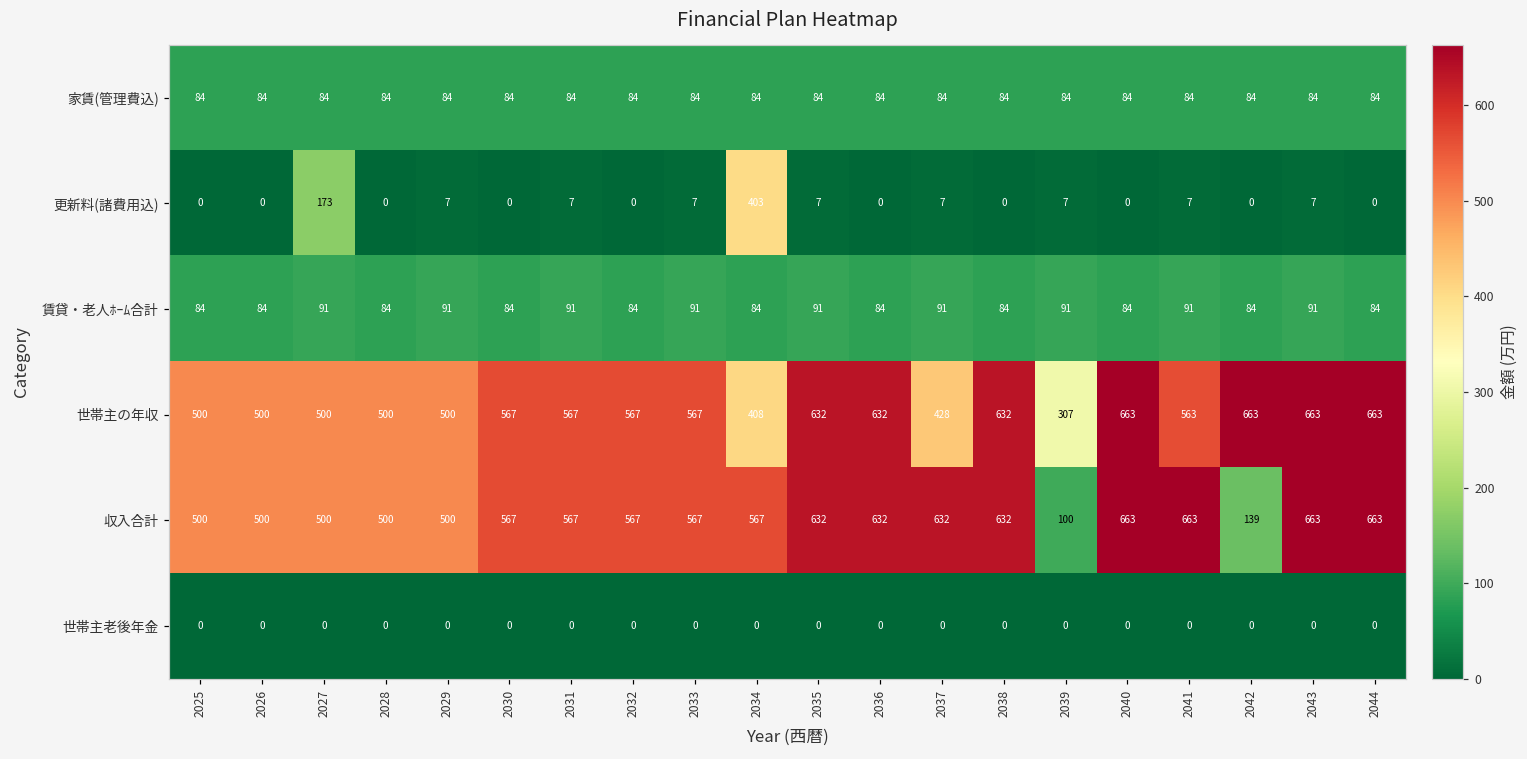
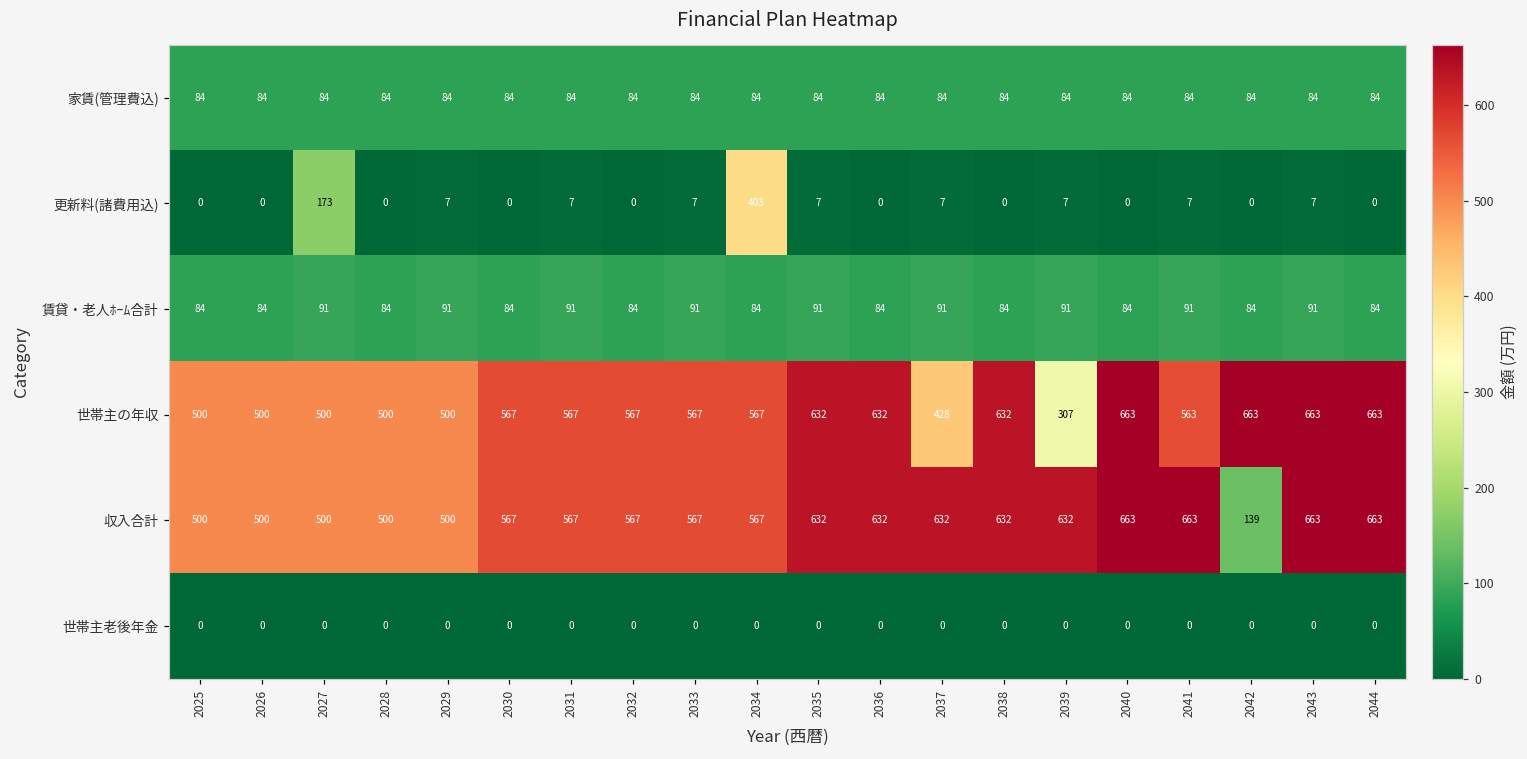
  {
    "家賃(管理費込)": {
      "2025": 84,
      "2026": 84,
      "2027": 84,
      "2028": 84,
      "2029": 84,
      "2030": 84,
      "2031": 84,
      "2032": 84,
      "2033": 84,
      "2034": 84,
      "2035": 84,
      "2036": 84,
      "2037": 84,
      "2038": 84,
      "2039": 84,
      "2040": 84,
      "2041": 84,
      "2042": 84,
      "2043": 84,
      "2044": 84
    },
    "更新料(諸費用込)": {
      "2025": 0,
      "2026": 0,
      "2027": 173,
      "2028": 0,
      "2029": 7,
      "2030": 0,
      "2031": 7,
      "2032": 0,
      "2033": 7,
      "2034": 403,
      "2035": 7,
      "2036": 0,
      "2037": 7,
      "2038": 0,
      "2039": 7,
      "2040": 0,
      "2041": 7,
      "2042": 0,
      "2043": 7,
      "2044": 0
    },
    "賃貸・老人ﾎｰﾑ合計": {
      "2025": 84,
      "2026": 84,
      "2027": 91,
      "2028": 84,
      "2029": 91,
      "2030": 84,
      "2031": 91,
      "2032": 84,
      "2033": 91,
      "2034": 84,
      "2035": 91,
      "2036": 84,
      "2037": 91,
      "2038": 84,
      "2039": 91,
      "2040": 84,
      "2041": 91,
      "2042": 84,
      "2043": 91,
      "2044": 84
    },
    "世帯主の年収": {
      "2025": 500,
      "2026": 500,
      "2027": 500,
      "2028": 500,
      "2029": 500,
      "2030": 567,
      "2031": 567,
      "2032": 567,
      "2033": 567,
-     "2034": 408,
+     "2034": 567,
      "2035": 632,
      "2036": 632,
      "2037": 428,
      "2038": 632,
      "2039": 307,
      "2040": 663,
      "2041": 563,
      "2042": 663,
      "2043": 663,
      "2044": 663
    },
    "収入合計": {
      "2025": 500,
      "2026": 500,
      "2027": 500,
      "2028": 500,
      "2029": 500,
      "2030": 567,
      "2031": 567,
      "2032": 567,
      "2033": 567,
      "2034": 567,
      "2035": 632,
      "2036": 632,
      "2037": 632,
      "2038": 632,
-     "2039": 100,
+     "2039": 632,
      "2040": 663,
      "2041": 663,
      "2042": 139,
      "2043": 663,
      "2044": 663
    },
    "世帯主老後年金": {
      "2025": 0,
      "2026": 0,
      "2027": 0,
      "2028": 0,
      "2029": 0,
      "2030": 0,
      "2031": 0,
      "2032": 0,
      "2033": 0,
      "2034": 0,
      "2035": 0,
      "2036": 0,
      "2037": 0,
      "2038": 0,
      "2039": 0,
      "2040": 0,
      "2041": 0,
      "2042": 0,
      "2043": 0,
      "2044": 0
    }
  }
